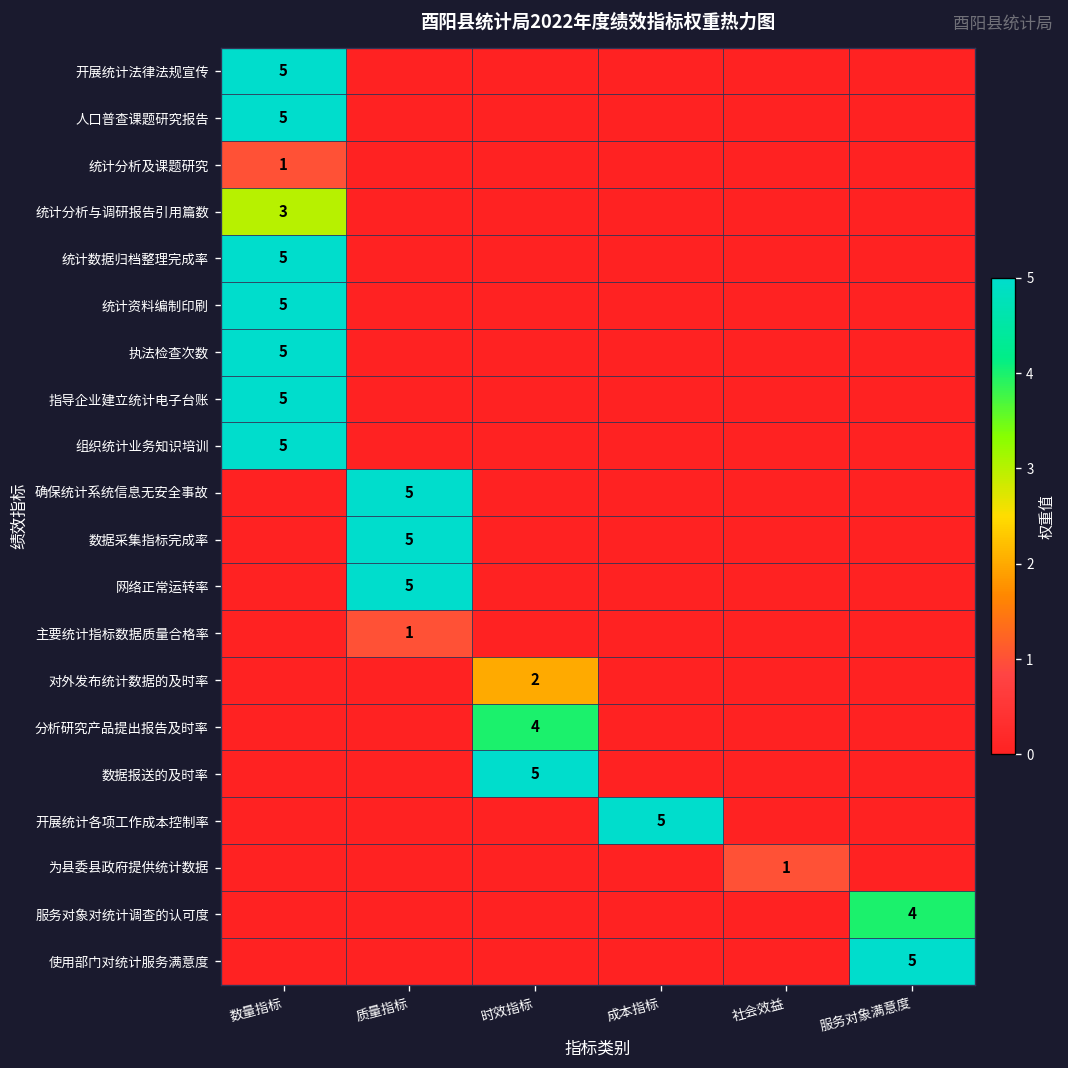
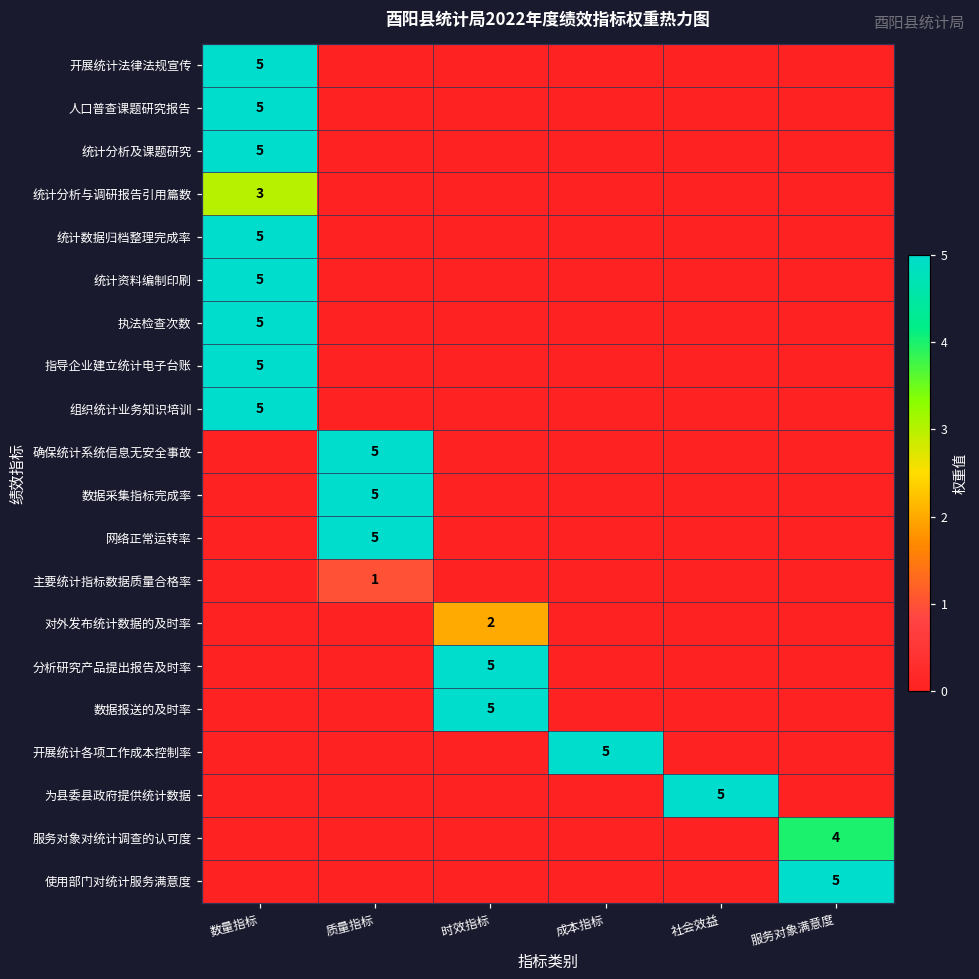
  {
    "开展统计法律法规宣传": {
      "数量指标": 5
    },
    "人口普查课题研究报告": {
      "数量指标": 5
    },
    "统计分析及课题研究": {
-     "数量指标": 1
+     "数量指标": 5
    },
    "统计分析与调研报告引用篇数": {
      "数量指标": 3
    },
    "统计数据归档整理完成率": {
      "数量指标": 5
    },
    "统计资料编制印刷": {
      "数量指标": 5
    },
    "执法检查次数": {
      "数量指标": 5
    },
    "指导企业建立统计电子台账": {
      "数量指标": 5
    },
    "组织统计业务知识培训": {
      "数量指标": 5
    },
    "确保统计系统信息无安全事故": {
      "质量指标": 5
    },
    "数据采集指标完成率": {
      "质量指标": 5
    },
    "网络正常运转率": {
      "质量指标": 5
    },
    "主要统计指标数据质量合格率": {
      "质量指标": 1
    },
    "对外发布统计数据的及时率": {
      "时效指标": 2
    },
    "分析研究产品提出报告及时率": {
-     "时效指标": 4
+     "时效指标": 5
    },
    "数据报送的及时率": {
      "时效指标": 5
    },
    "开展统计各项工作成本控制率": {
      "成本指标": 5
    },
    "为县委县政府提供统计数据": {
-     "社会效益": 1
+     "社会效益": 5
    },
    "服务对象对统计调查的认可度": {
      "服务对象满意度": 4
    },
    "使用部门对统计服务满意度": {
      "服务对象满意度": 5
    }
  }
